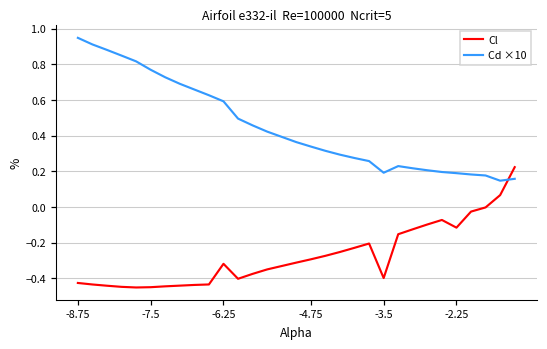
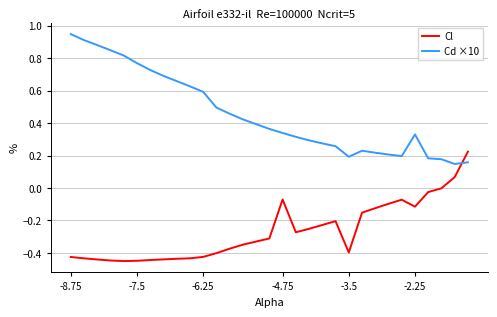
  {
    "Cl": {
      "-8.75": -0.43,
      "-7.5": -0.45,
-     "-6.25": -0.32,
-     "-4.75": -0.29,
+     "-6.25": -0.42,
+     "-4.75": -0.07,
      "-3.5": -0.40,
      "-2.25": -0.12
    },
    "Cd ×10": {
      "-8.75": 0.95,
      "-7.5": 0.77,
      "-6.25": 0.59,
      "-4.75": 0.34,
      "-3.5": 0.19,
-     "-2.25": 0.19
+     "-2.25": 0.33
    }
  }
